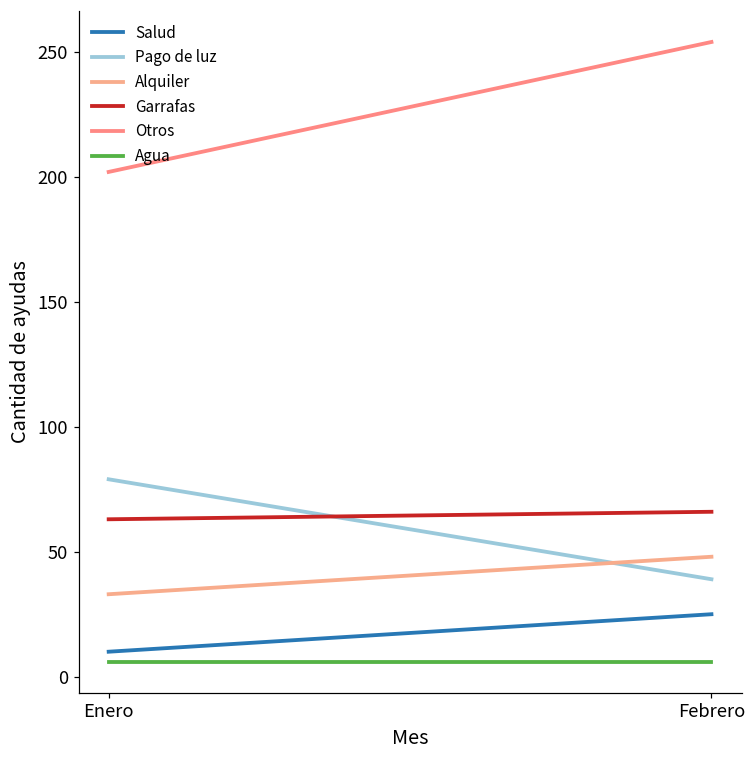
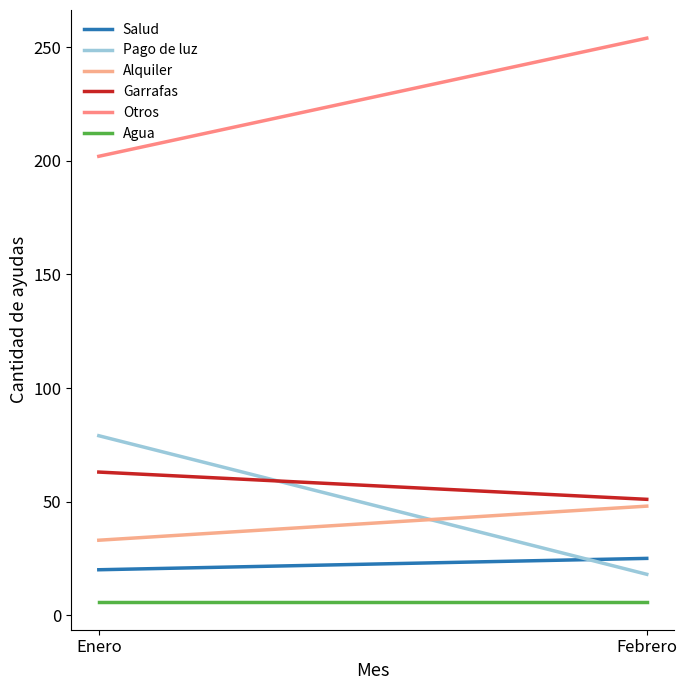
  {
    "Salud": {
-     "Enero": 10,
+     "Enero": 20,
      "Febrero": 25
    },
    "Pago de luz": {
      "Enero": 79,
-     "Febrero": 39
+     "Febrero": 18
    },
    "Garrafas": {
      "Enero": 63,
-     "Febrero": 66
+     "Febrero": 51
    },
    "Agua": {
      "Enero": 6,
      "Febrero": 6
    }
  }
